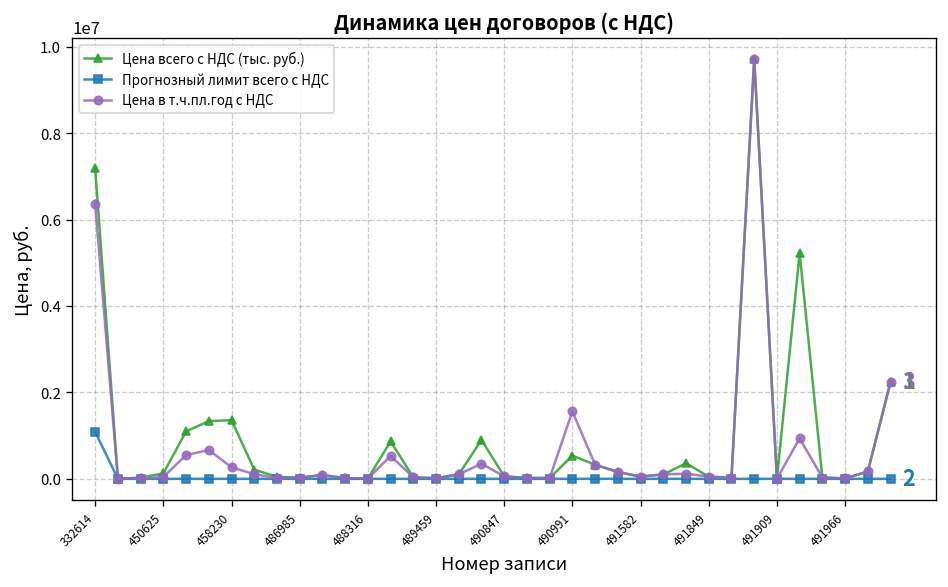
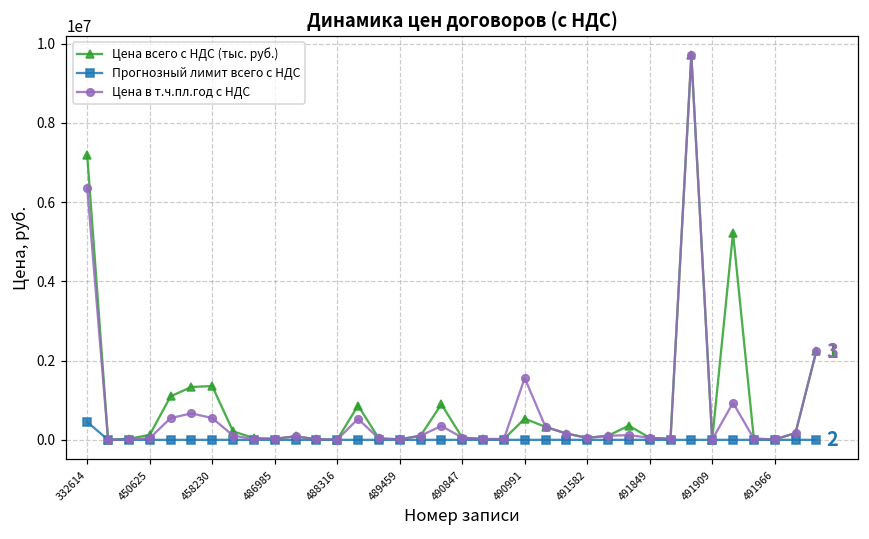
  {
    "Цена всего с НДС (тыс. руб.)": {
      "332614": 7200000,
      "450625": 100000,
      "458230": 1400000,
      "490991": 500000
    },
    "Прогнозный лимит всего с НДС": {
-     "332614": 1100000,
+     "332614": 500000,
      "458230": 0,
      "490991": 0
    },
    "Цена в т.ч.пл.год с НДС": {
      "332614": 6400000,
-     "458230": 300000,
+     "458230": 600000,
      "490991": 1600000
    }
  }
